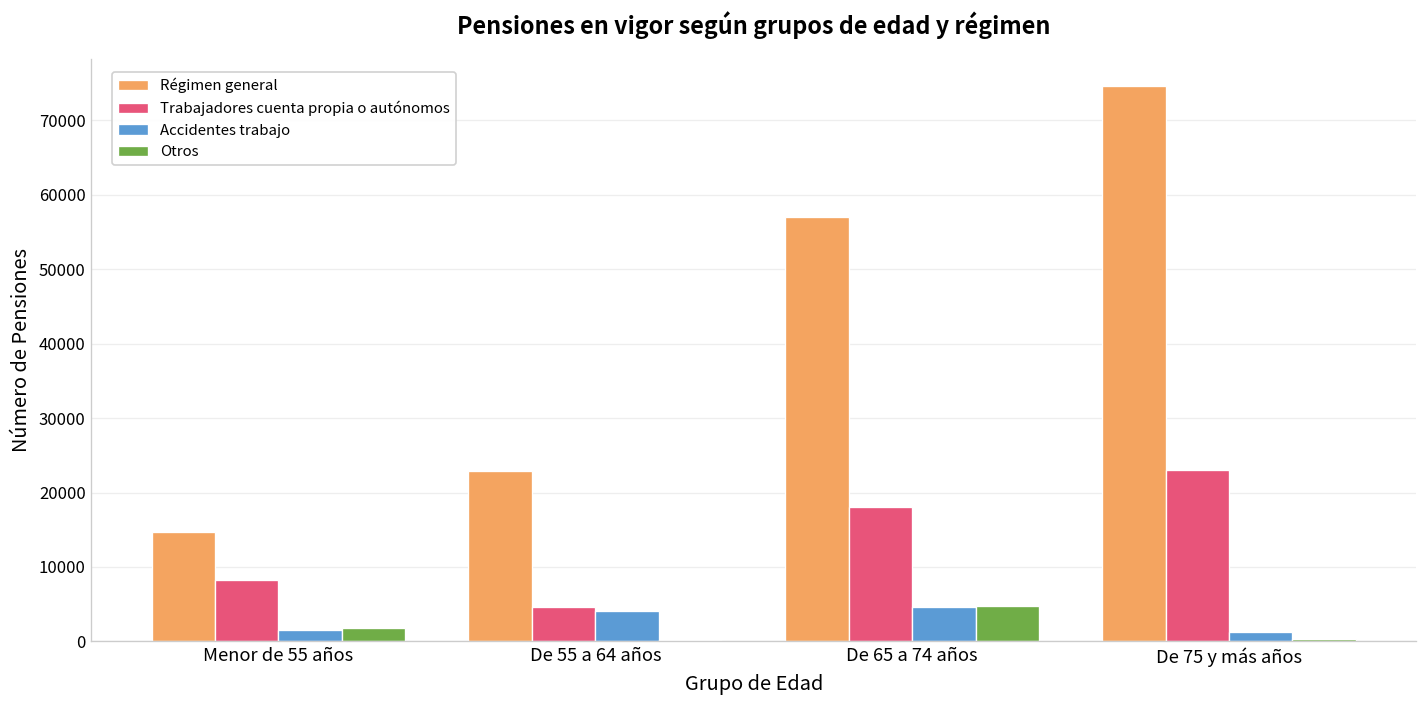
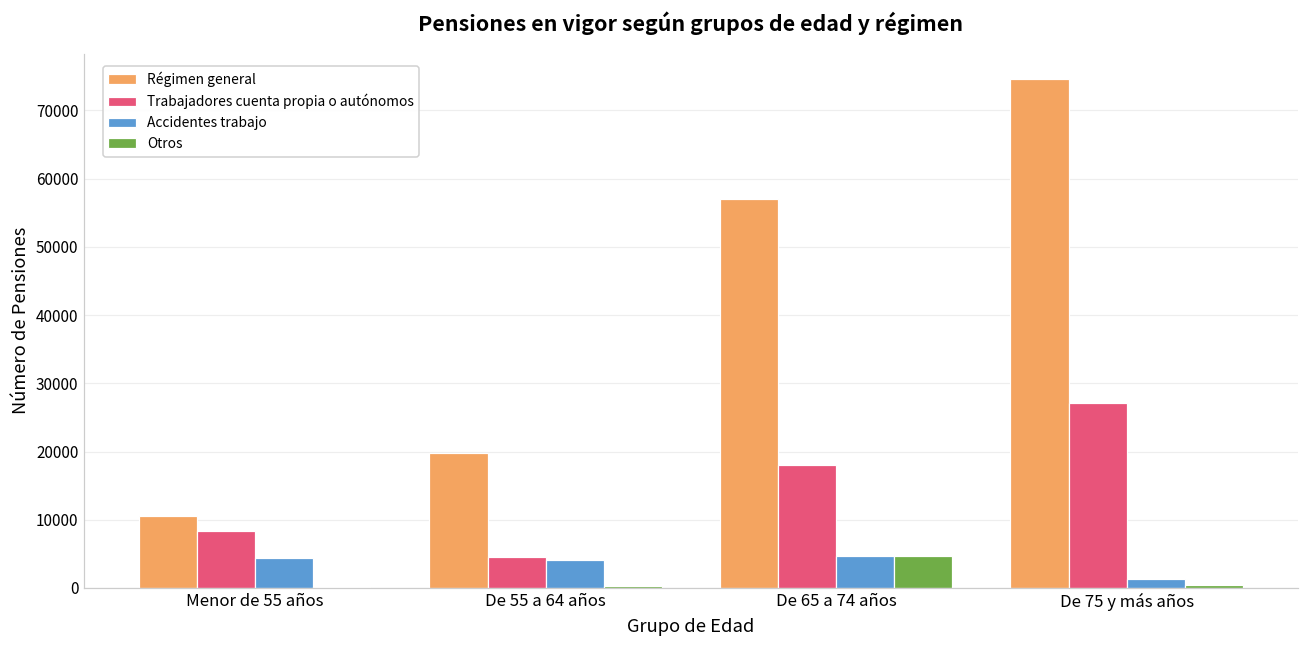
  {
    "Régimen general": {
-     "Menor de 55 años": 15000,
-     "De 55 a 64 años": 23000,
+     "Menor de 55 años": 11000,
+     "De 55 a 64 años": 20000,
      "De 65 a 74 años": 57000,
      "De 75 y más años": 75000
    },
    "Trabajadores cuenta propia o autónomos": {
      "Menor de 55 años": 8000,
      "De 55 a 64 años": 5000,
      "De 65 a 74 años": 18000,
-     "De 75 y más años": 23000
+     "De 75 y más años": 27000
    },
    "Accidentes trabajo": {
-     "Menor de 55 años": 2000,
+     "Menor de 55 años": 4000,
      "De 55 a 64 años": 4000,
      "De 65 a 74 años": 5000,
      "De 75 y más años": 1000
    },
    "Otros": {
-     "Menor de 55 años": 2000,
+     "Menor de 55 años": 0,
      "De 65 a 74 años": 5000
    }
  }
